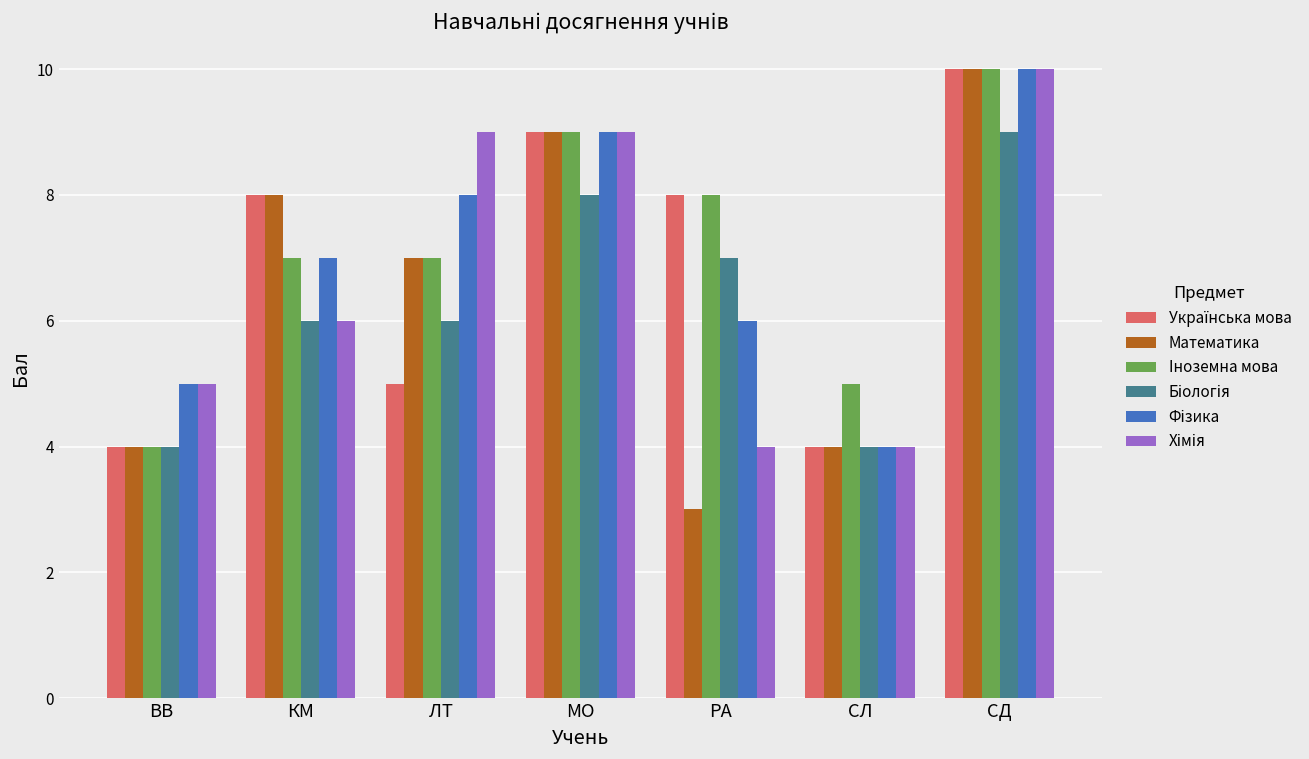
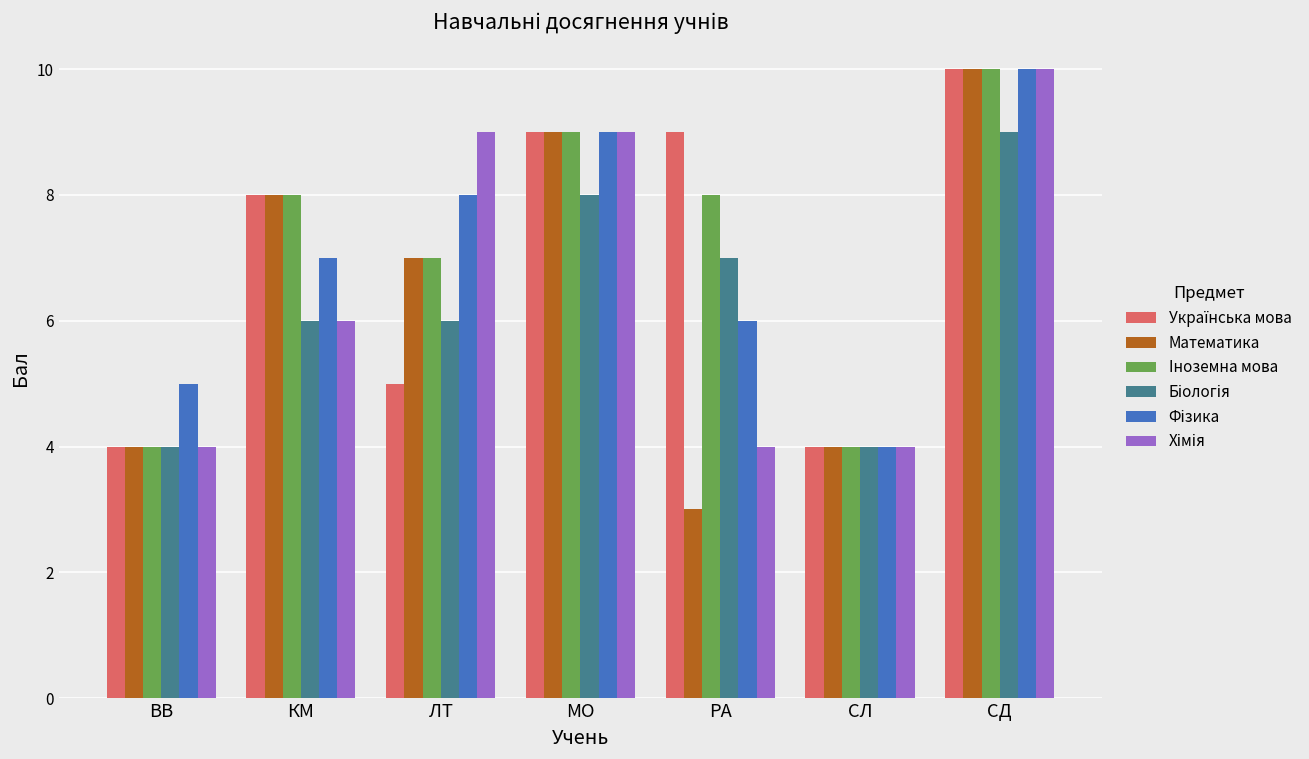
  {
    "Українська мова": {
      "ВВ": 4,
      "КМ": 8,
      "ЛТ": 5,
      "МО": 9,
-     "РА": 8,
+     "РА": 9,
      "СЛ": 4,
      "СД": 10
    },
    "Математика": {
      "ВВ": 4,
      "КМ": 8,
      "ЛТ": 7,
      "МО": 9,
      "РА": 3,
      "СЛ": 4,
      "СД": 10
    },
    "Іноземна мова": {
      "ВВ": 4,
-     "КМ": 7,
+     "КМ": 8,
      "ЛТ": 7,
      "МО": 9,
      "РА": 8,
-     "СЛ": 5,
+     "СЛ": 4,
      "СД": 10
    },
    "Хімія": {
-     "ВВ": 5,
+     "ВВ": 4,
      "КМ": 6,
      "ЛТ": 9,
      "МО": 9,
      "РА": 4,
      "СЛ": 4,
      "СД": 10
    }
  }
